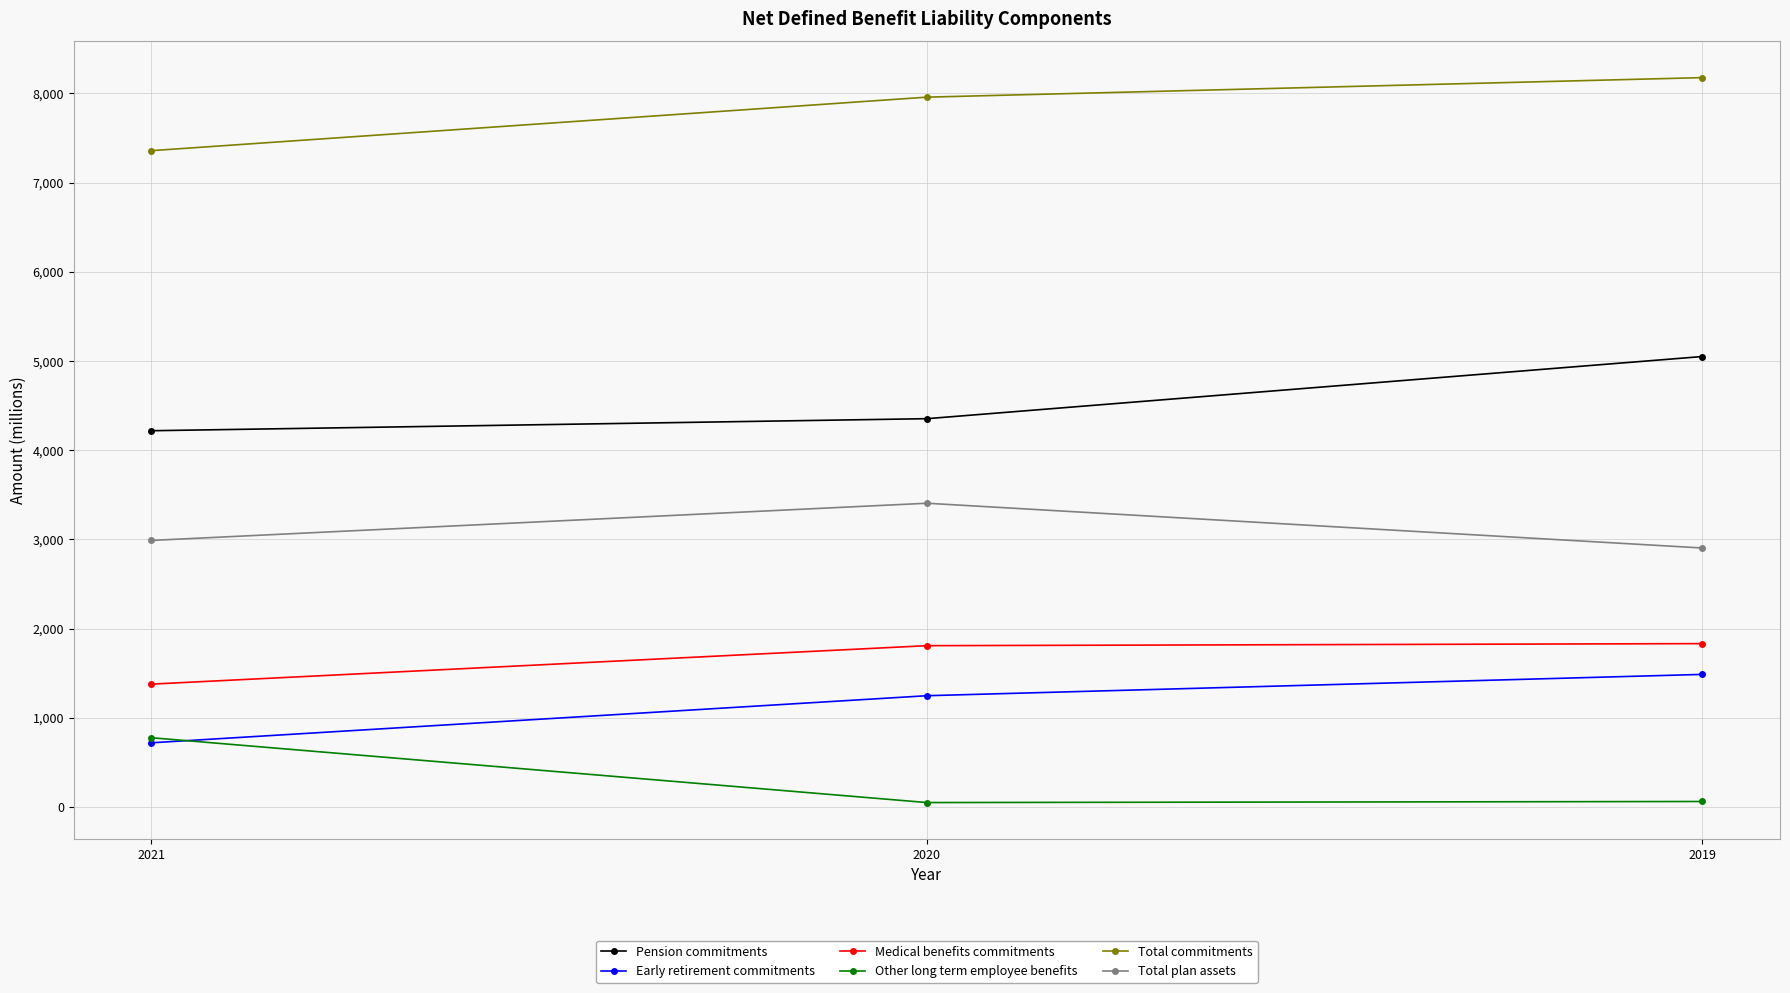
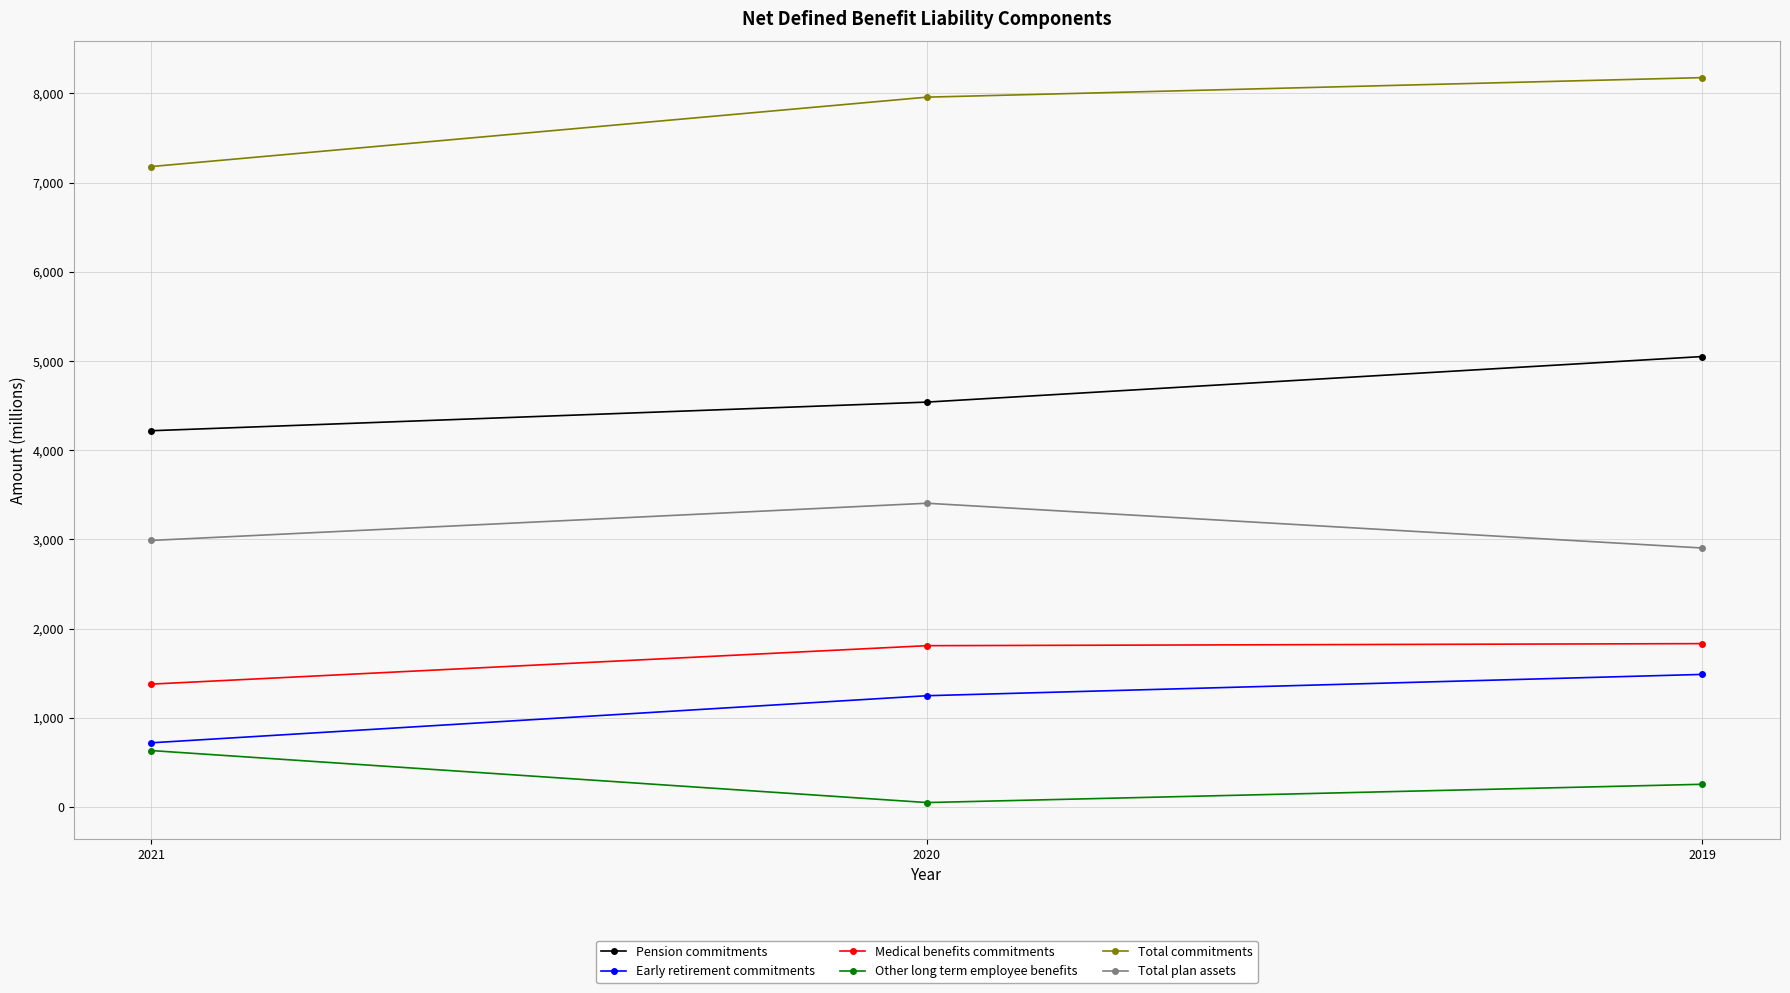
  {
    "Pension commitments": {
      "2021": "4,200",
-     "2020": "4,400",
+     "2020": "4,500",
      "2019": "5,100"
    },
    "Early retirement commitments": {
      "2021": "700",
      "2020": "1,200",
      "2019": "1,500"
    },
    "Medical benefits commitments": {
      "2021": "1,400",
      "2020": "1,800",
      "2019": "1,800"
    },
    "Other long term employee benefits": {
-     "2021": "800",
+     "2021": "600",
      "2020": "0",
-     "2019": "100"
+     "2019": "300"
    },
    "Total commitments": {
-     "2021": "7,400",
+     "2021": "7,200",
      "2020": "8,000",
      "2019": "8,200"
    },
    "Total plan assets": {
      "2021": "3,000",
      "2020": "3,400",
      "2019": "2,900"
    }
  }
